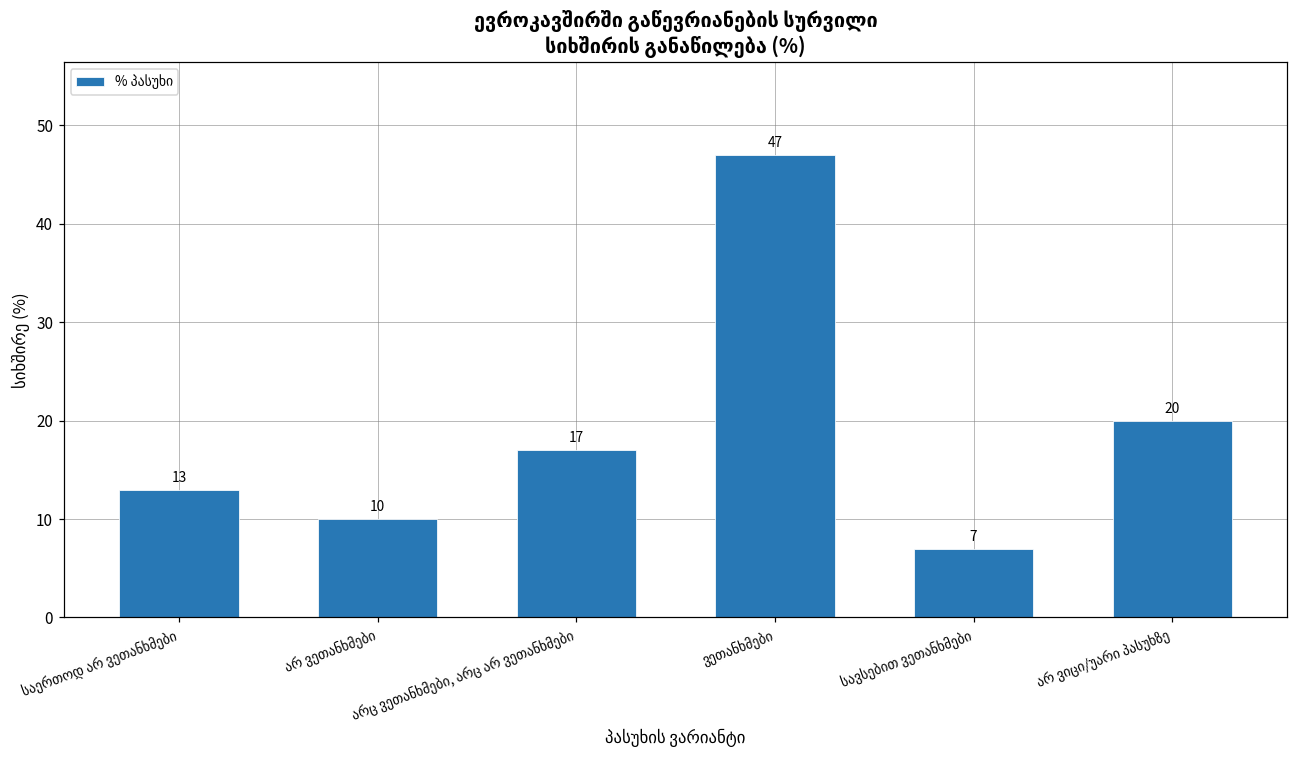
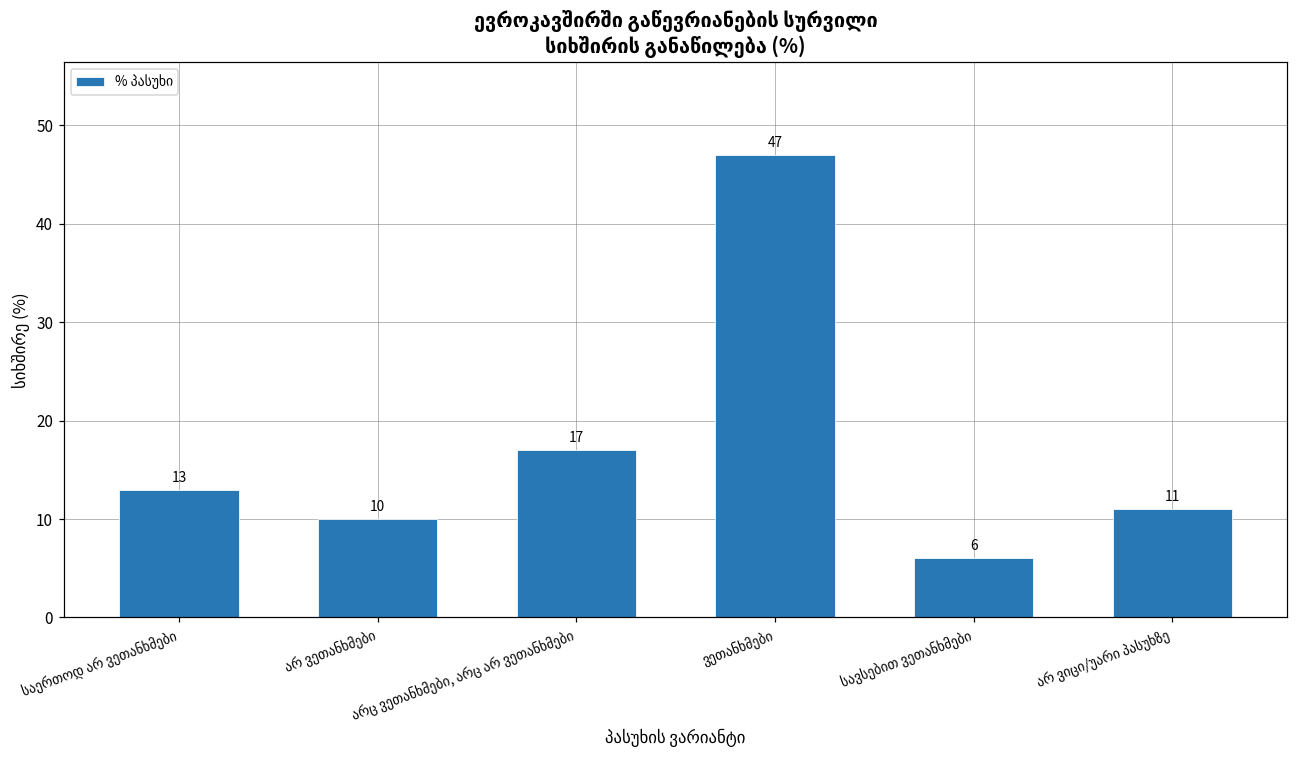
  {
    "საერთოდ არ ვეთანხმები": 13,
    "არ ვეთანხმები": 10,
    "არც ვეთანხმები, არც არ ვეთანხმები": 17,
    "ვეთანხმები": 47,
-   "სავსებით ვეთანხმები": 7,
-   "არ ვიცი/უარი პასუხზე": 20
+   "სავსებით ვეთანხმები": 6,
+   "არ ვიცი/უარი პასუხზე": 11
  }
